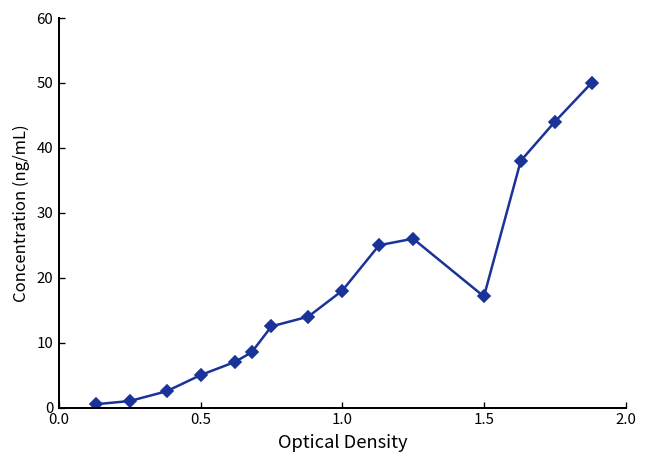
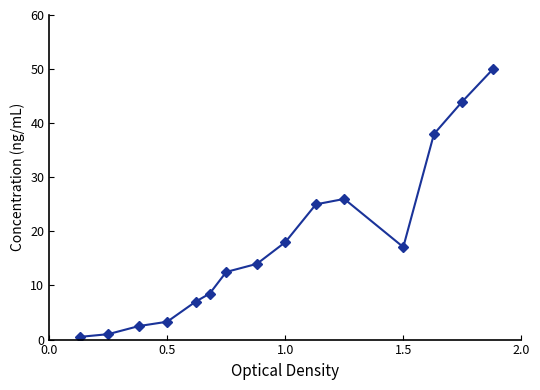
  {
-   "0.5": 5,
+   "0.5": 3,
    "1.0": 18,
    "1.5": 17
  }
